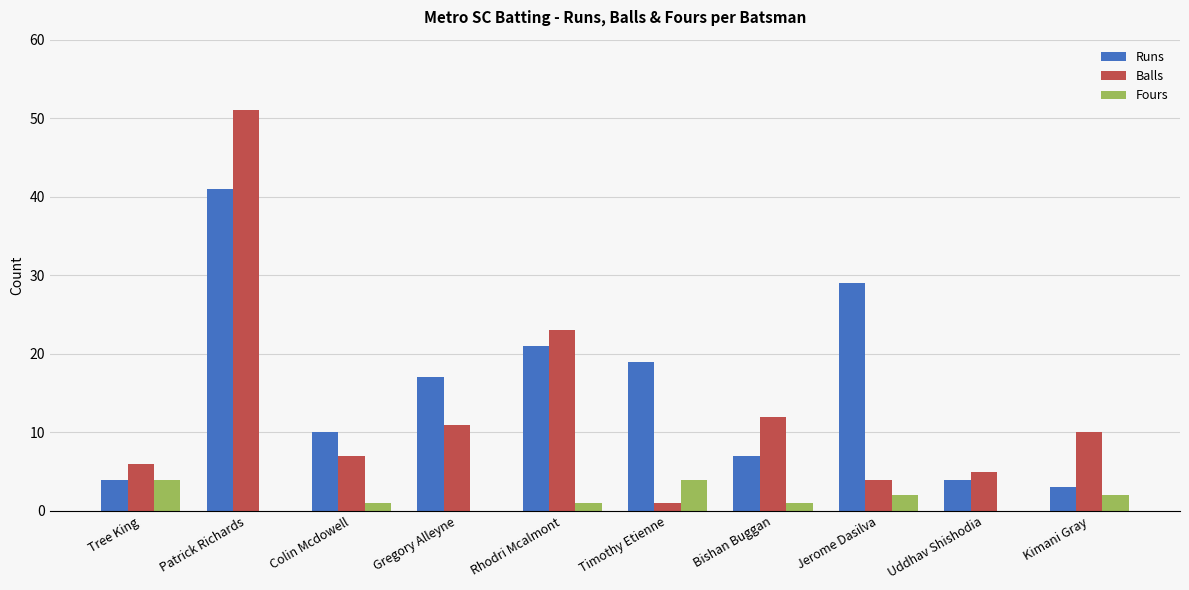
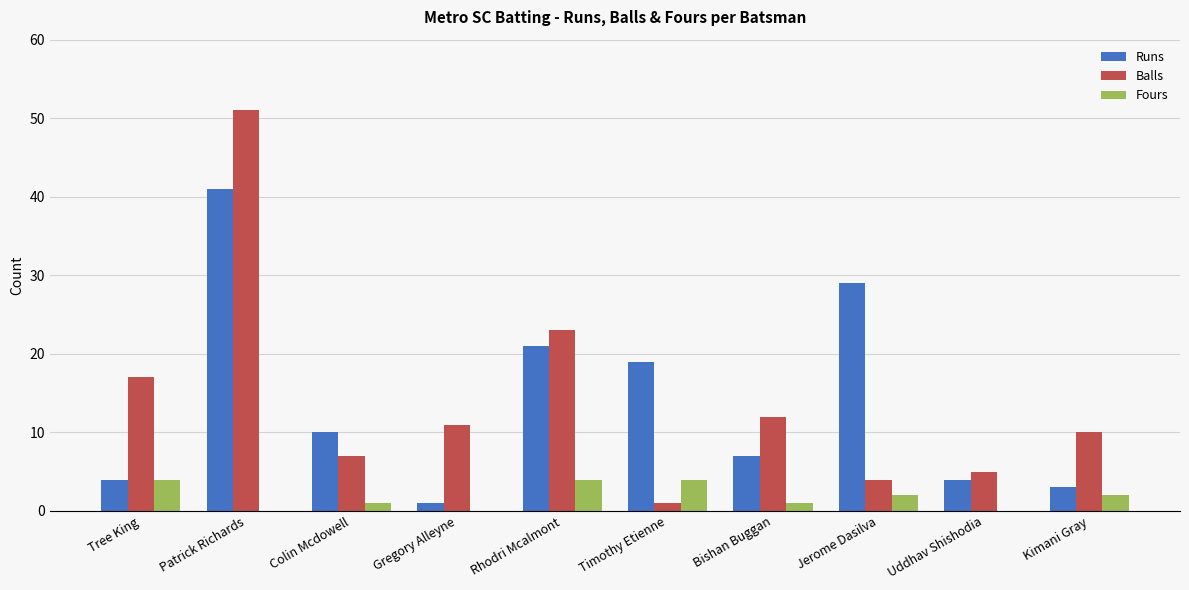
  {
    "Runs": {
      "Tree King": 4,
      "Patrick Richards": 41,
      "Colin Mcdowell": 10,
-     "Gregory Alleyne": 17,
+     "Gregory Alleyne": 1,
      "Rhodri Mcalmont": 21,
      "Timothy Etienne": 19,
      "Bishan Buggan": 7,
      "Jerome Dasilva": 29,
      "Uddhav Shishodia": 4,
      "Kimani Gray": 3
    },
    "Balls": {
-     "Tree King": 6,
+     "Tree King": 17,
      "Patrick Richards": 51,
      "Colin Mcdowell": 7,
      "Gregory Alleyne": 11,
      "Rhodri Mcalmont": 23,
      "Timothy Etienne": 1,
      "Bishan Buggan": 12,
      "Jerome Dasilva": 4,
      "Uddhav Shishodia": 5,
      "Kimani Gray": 10
    },
    "Fours": {
      "Tree King": 4,
      "Patrick Richards": 0,
      "Colin Mcdowell": 1,
      "Gregory Alleyne": 0,
-     "Rhodri Mcalmont": 1,
+     "Rhodri Mcalmont": 4,
      "Timothy Etienne": 4,
      "Bishan Buggan": 1,
      "Jerome Dasilva": 2,
      "Uddhav Shishodia": 0,
      "Kimani Gray": 2
    }
  }
